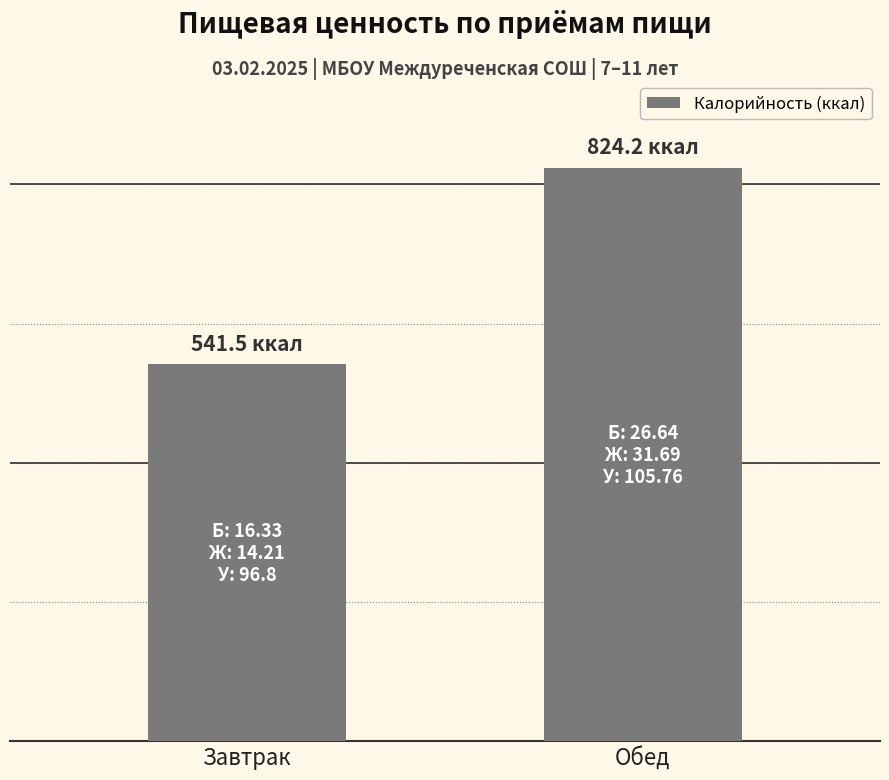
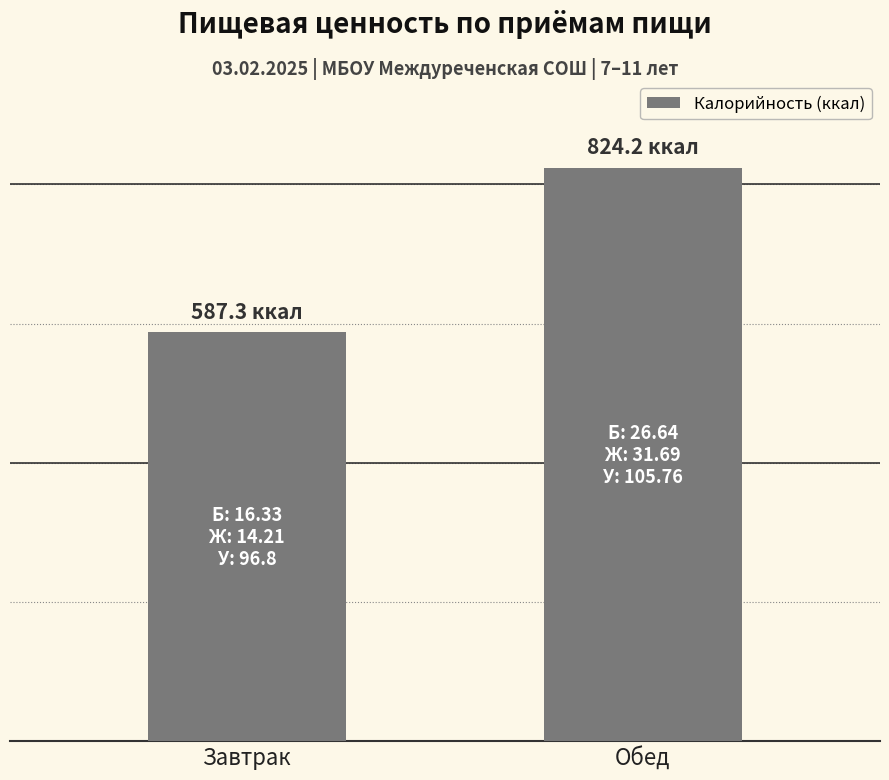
  {
-   "Завтрак": 541.5,
+   "Завтрак": 587.3,
    "Обед": 824.2
  }
